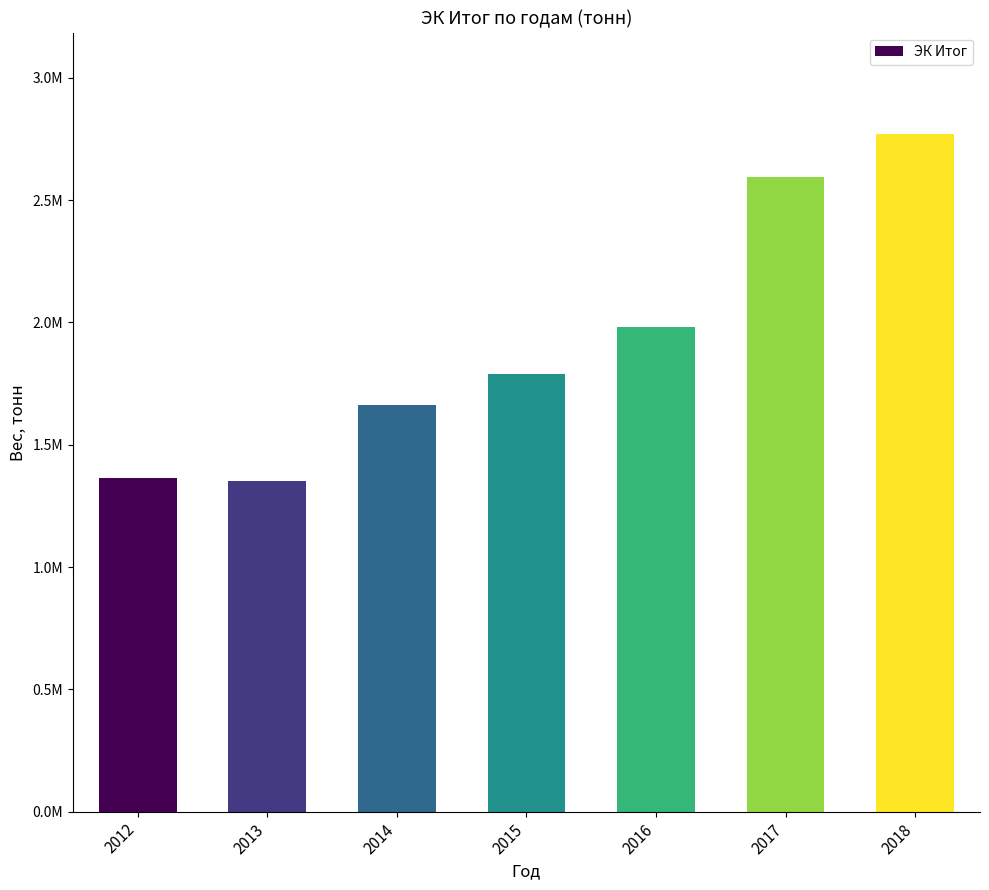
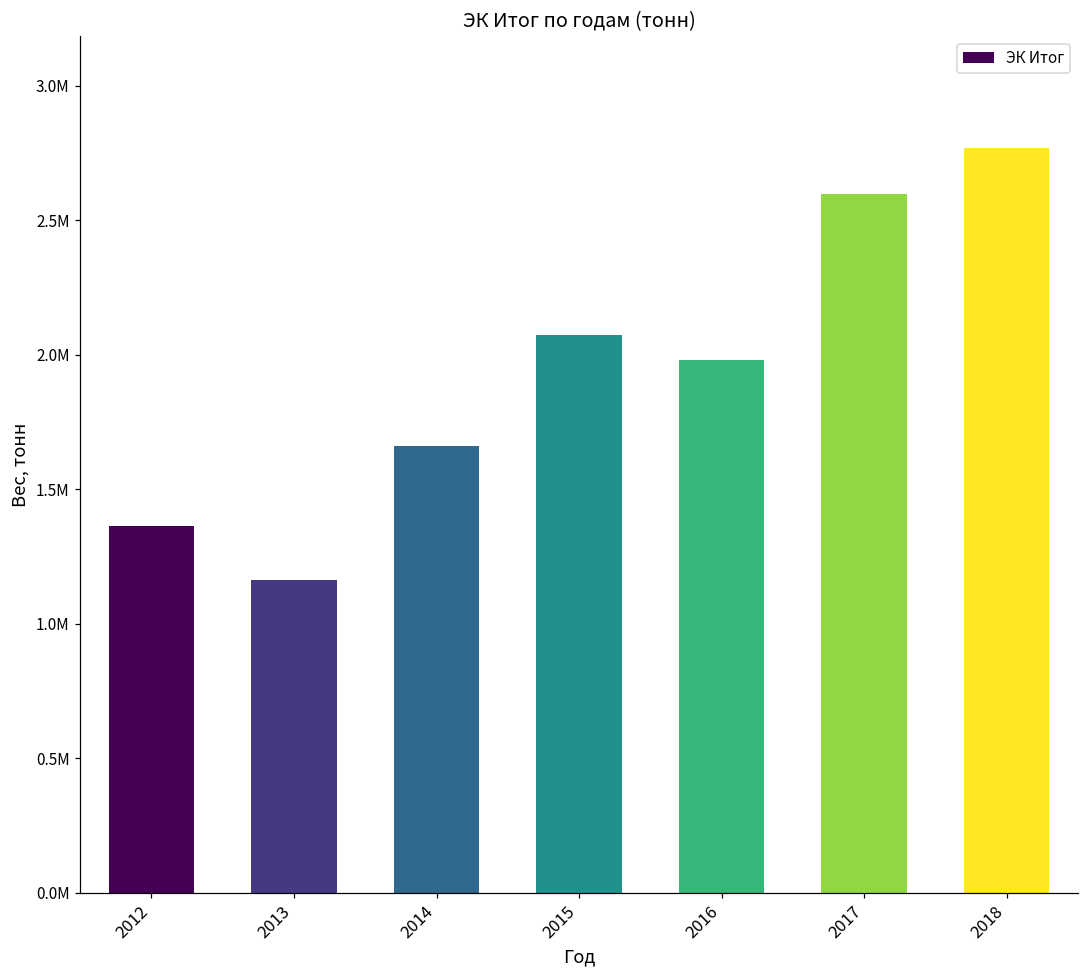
  {
    "2012": 1360000,
-   "2013": 1350000,
+   "2013": 1160000,
    "2014": 1660000,
-   "2015": 1790000,
+   "2015": 2070000,
    "2016": 1980000,
    "2017": 2600000,
    "2018": 2770000
  }
